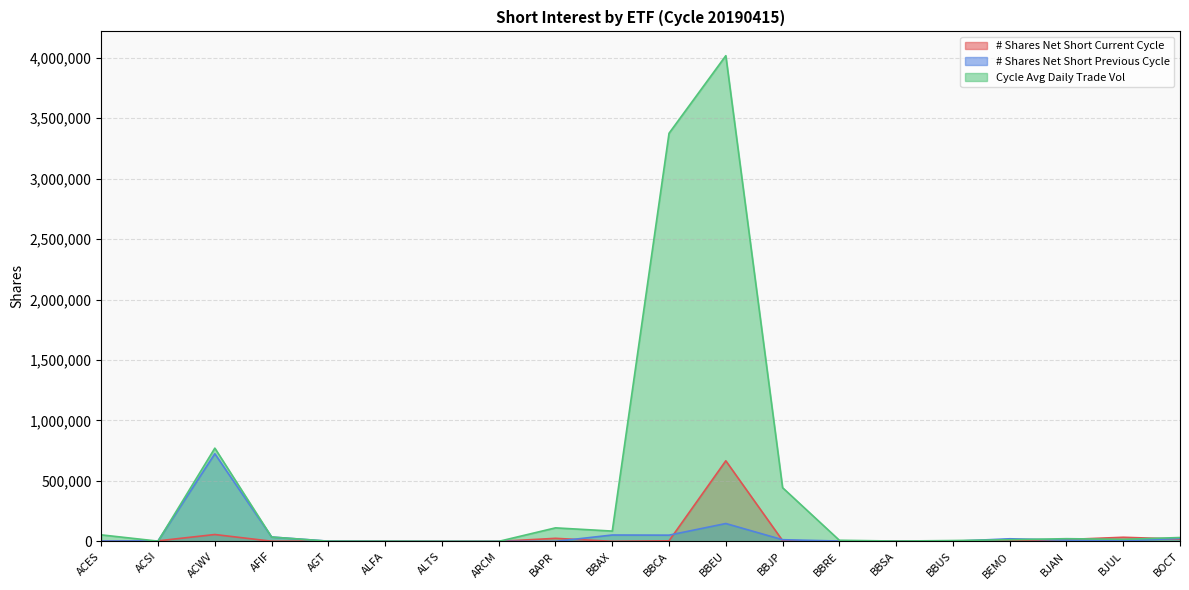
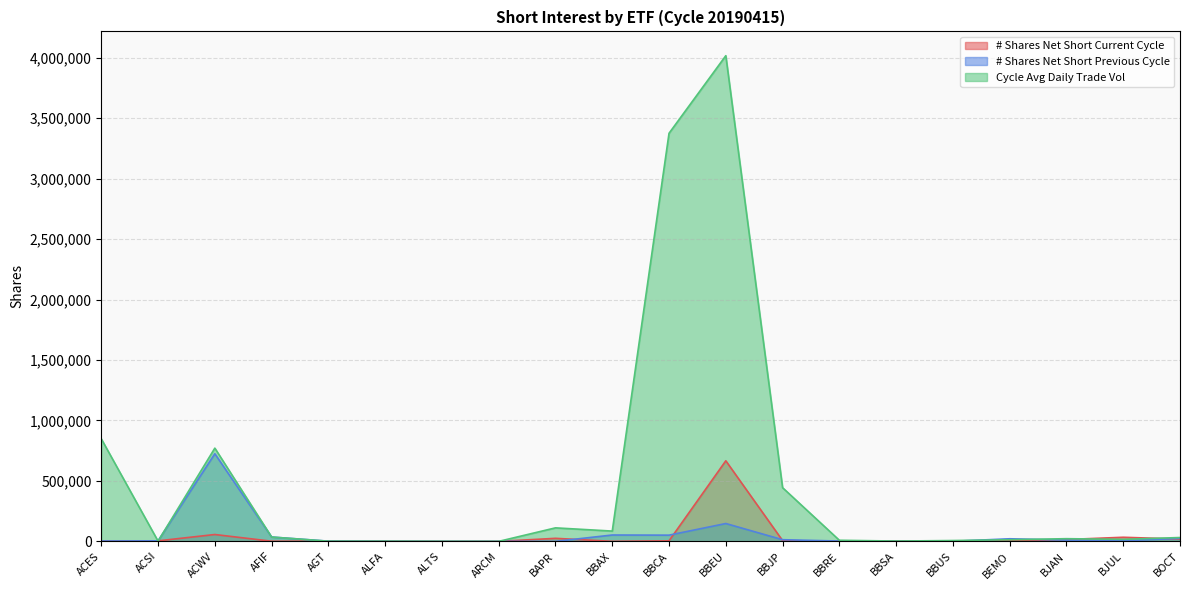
  {
    "# Shares Net Short Current Cycle": {
      "ACWV": "60,000",
      "AFIF": "0",
      "BAPR": "30,000",
      "BBAX": "0",
      "BBCA": "0",
      "BBEU": "670,000"
    },
    "# Shares Net Short Previous Cycle": {
      "ACWV": "720,000",
      "BAPR": "0",
      "BBAX": "50,000",
      "BBCA": "50,000",
      "BBEU": "150,000"
    },
    "Cycle Avg Daily Trade Vol": {
-     "ACES": "50,000",
+     "ACES": "850,000",
      "ACWV": "770,000",
      "BAPR": "110,000",
      "BBAX": "90,000",
      "BBCA": "3,370,000",
      "BBEU": "4,020,000",
      "BBJP": "440,000"
    }
  }
